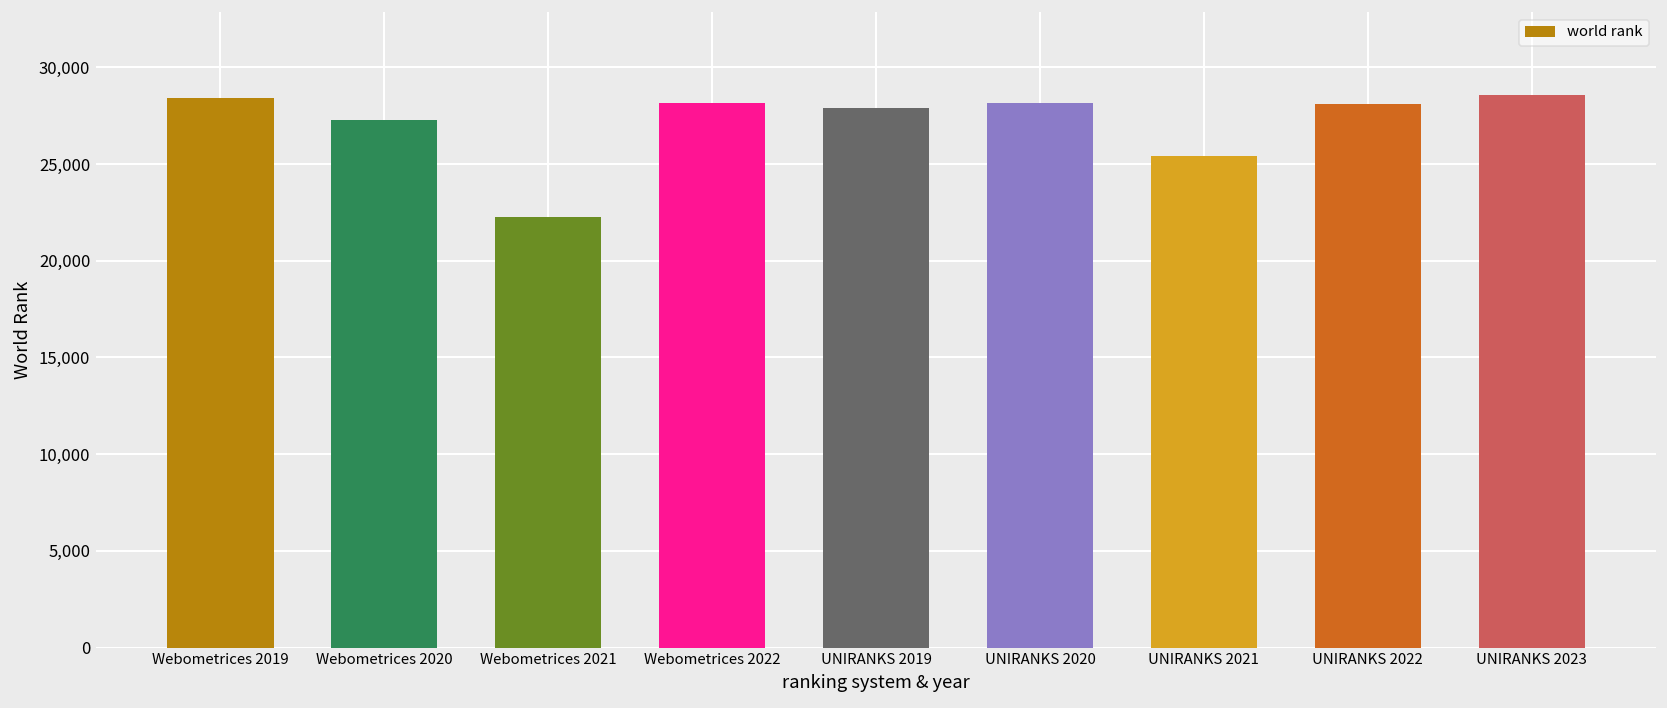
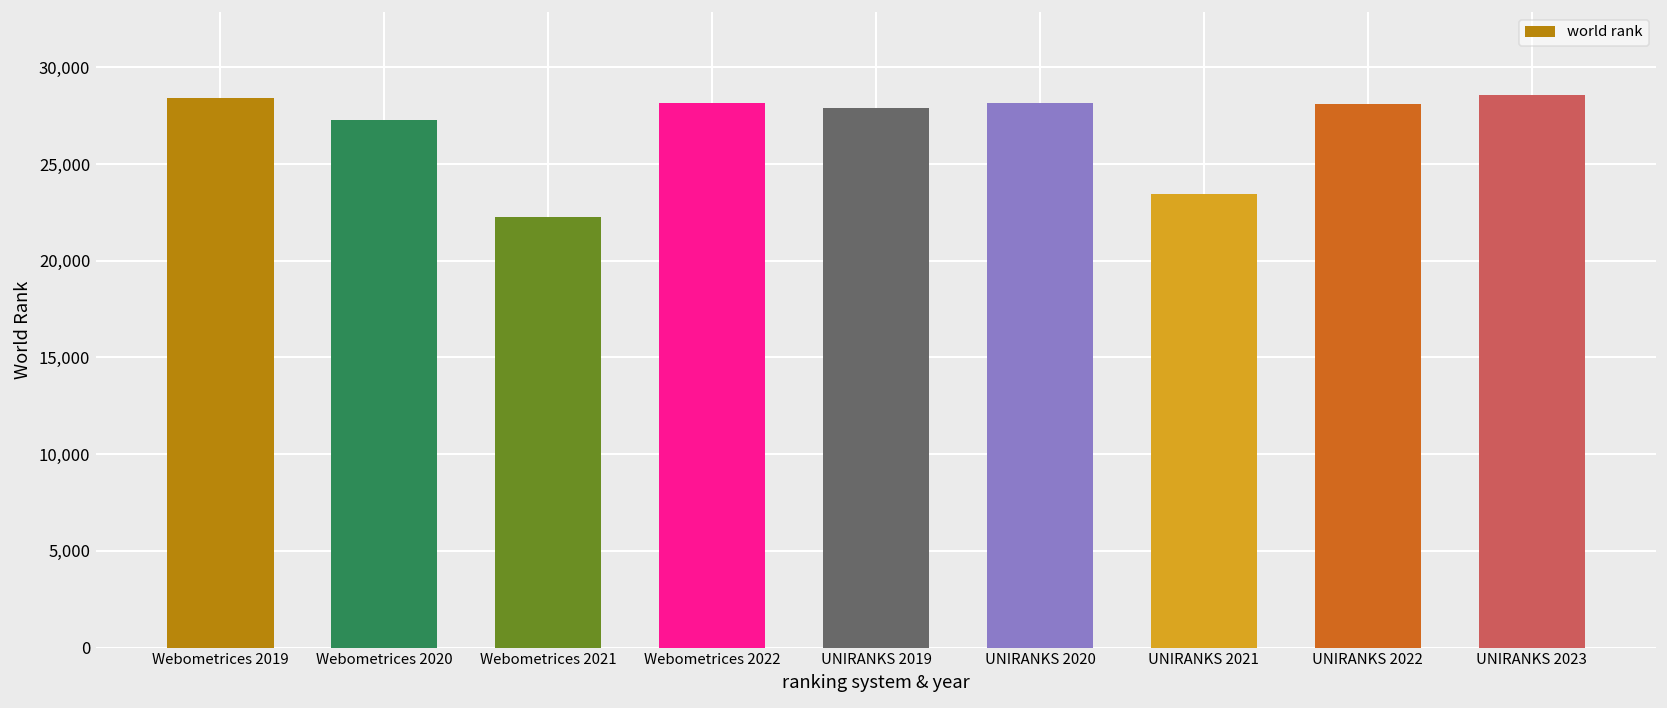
  {
    "Webometrices 2019": "28,400",
    "Webometrices 2020": "27,300",
    "Webometrices 2021": "22,300",
    "Webometrices 2022": "28,200",
    "UNIRANKS 2019": "27,900",
    "UNIRANKS 2020": "28,100",
-   "UNIRANKS 2021": "25,400",
+   "UNIRANKS 2021": "23,500",
    "UNIRANKS 2022": "28,100",
    "UNIRANKS 2023": "28,600"
  }
